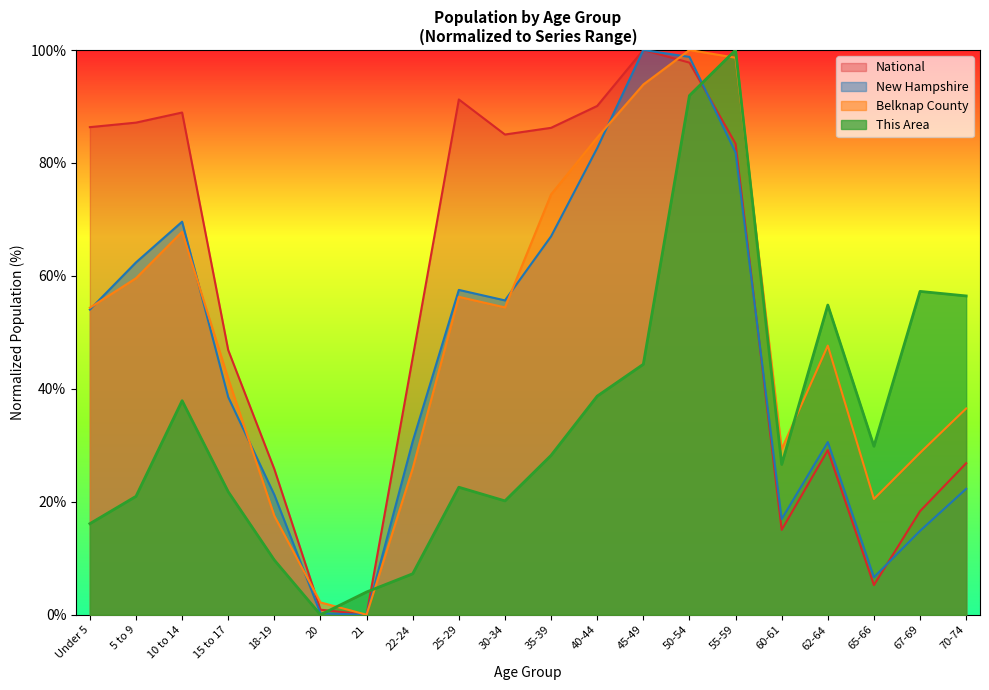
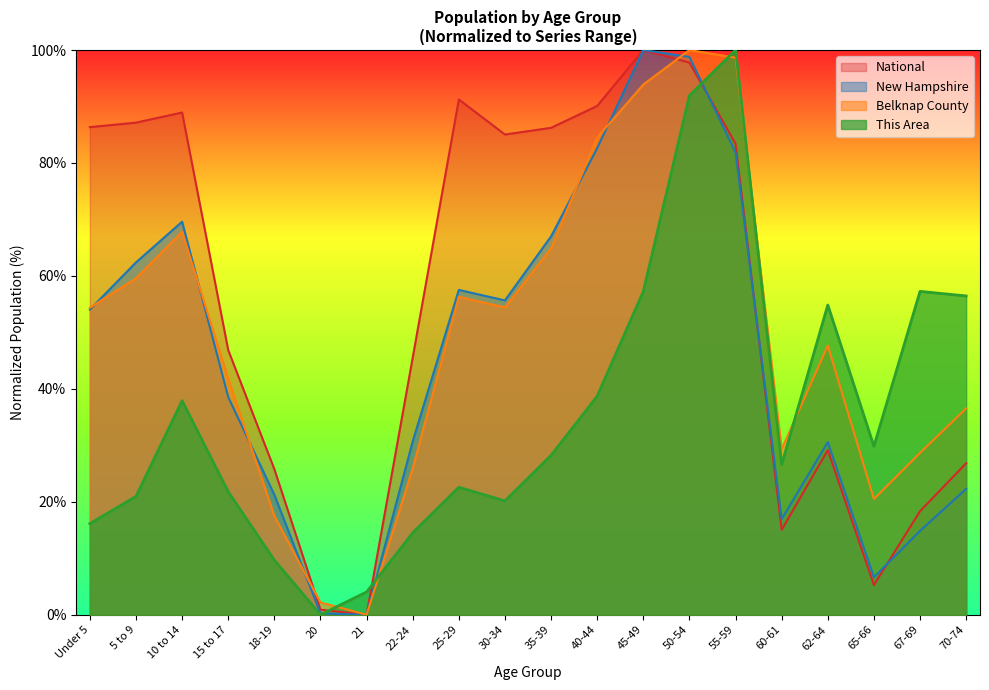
  {
    "National": {
      "Under 5": "86%",
      "5 to 9": "87%",
      "10 to 14": "89%",
      "15 to 17": "47%",
      "18-19": "26%",
      "20": "1%",
      "22-24": "46%",
      "25-29": "91%",
      "30-34": "85%",
      "35-39": "86%",
      "40-44": "90%",
      "50-54": "98%",
      "55-59": "83%",
      "60-61": "15%",
      "62-64": "29%",
      "65-66": "5%",
      "67-69": "18%",
      "70-74": "27%"
    },
    "New Hampshire": {
      "5 to 9": "62%",
      "10 to 14": "70%",
      "15 to 17": "39%",
      "18-19": "21%",
      "22-24": "31%",
      "25-29": "58%",
      "30-34": "56%",
      "35-39": "67%",
      "40-44": "83%",
      "50-54": "99%",
      "55-59": "82%",
      "60-61": "17%",
      "62-64": "31%",
      "65-66": "7%",
      "67-69": "15%",
      "70-74": "22%"
    },
    "Belknap County": {
      "5 to 9": "60%",
      "10 to 14": "68%",
      "15 to 17": "42%",
      "18-19": "17%",
      "20": "2%",
      "22-24": "26%",
      "25-29": "56%",
      "30-34": "54%",
-     "35-39": "74%",
+     "35-39": "65%",
      "40-44": "84%",
      "45-49": "94%",
      "50-54": "100%",
      "55-59": "99%",
      "60-61": "29%",
      "62-64": "48%",
      "65-66": "20%",
      "67-69": "29%",
      "70-74": "37%"
    },
    "This Area": {
      "Under 5": "16%",
      "5 to 9": "21%",
      "10 to 14": "38%",
      "15 to 17": "22%",
      "18-19": "10%",
      "21": "4%",
-     "22-24": "7%",
+     "22-24": "15%",
      "25-29": "23%",
      "30-34": "20%",
      "35-39": "28%",
      "40-44": "39%",
-     "45-49": "44%",
+     "45-49": "57%",
      "50-54": "92%",
      "55-59": "100%",
      "60-61": "27%",
      "62-64": "55%",
      "65-66": "30%",
      "67-69": "57%",
      "70-74": "56%"
    }
  }
